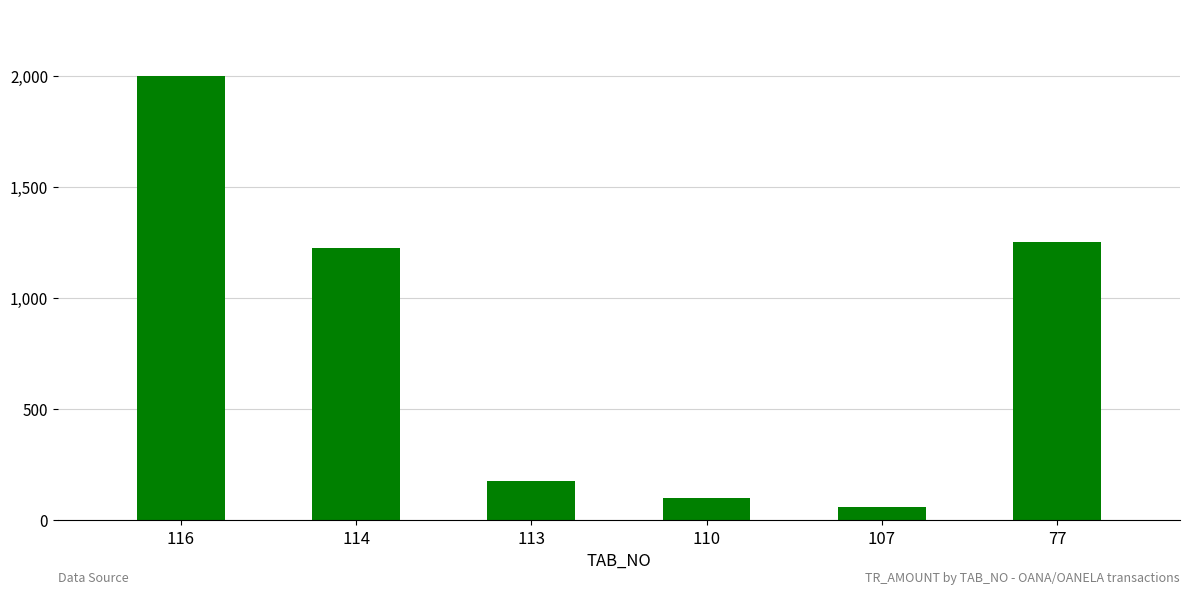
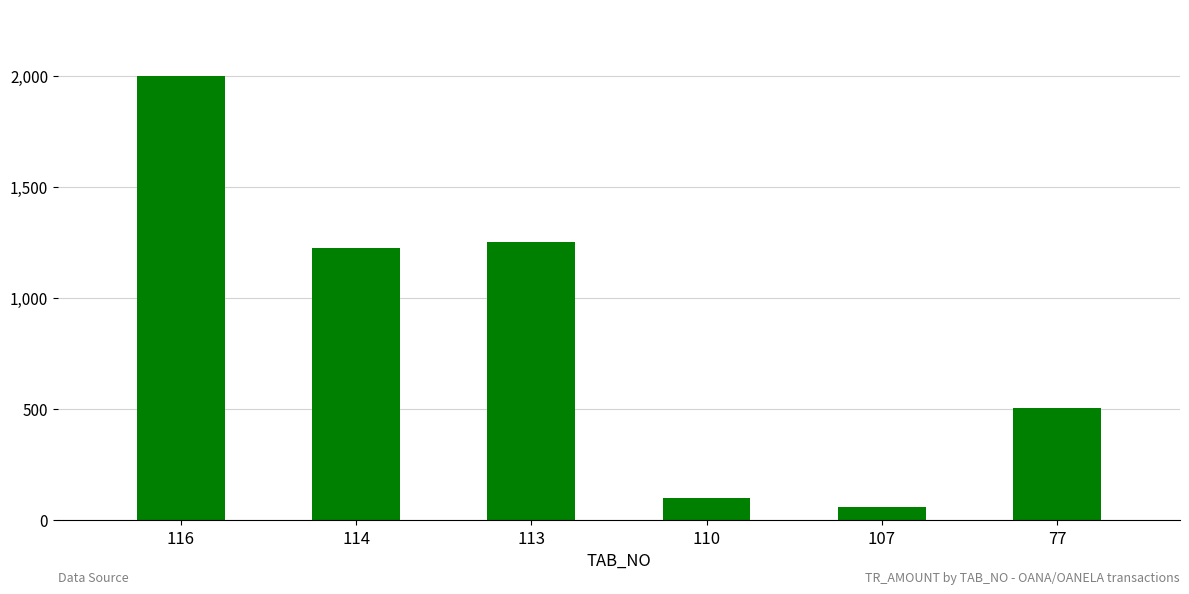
  {
    "116": "2,000",
    "114": "1,220",
-   "113": "180",
+   "113": "1,250",
    "110": "100",
    "107": "60",
-   "77": "1,250"
+   "77": "500"
  }
